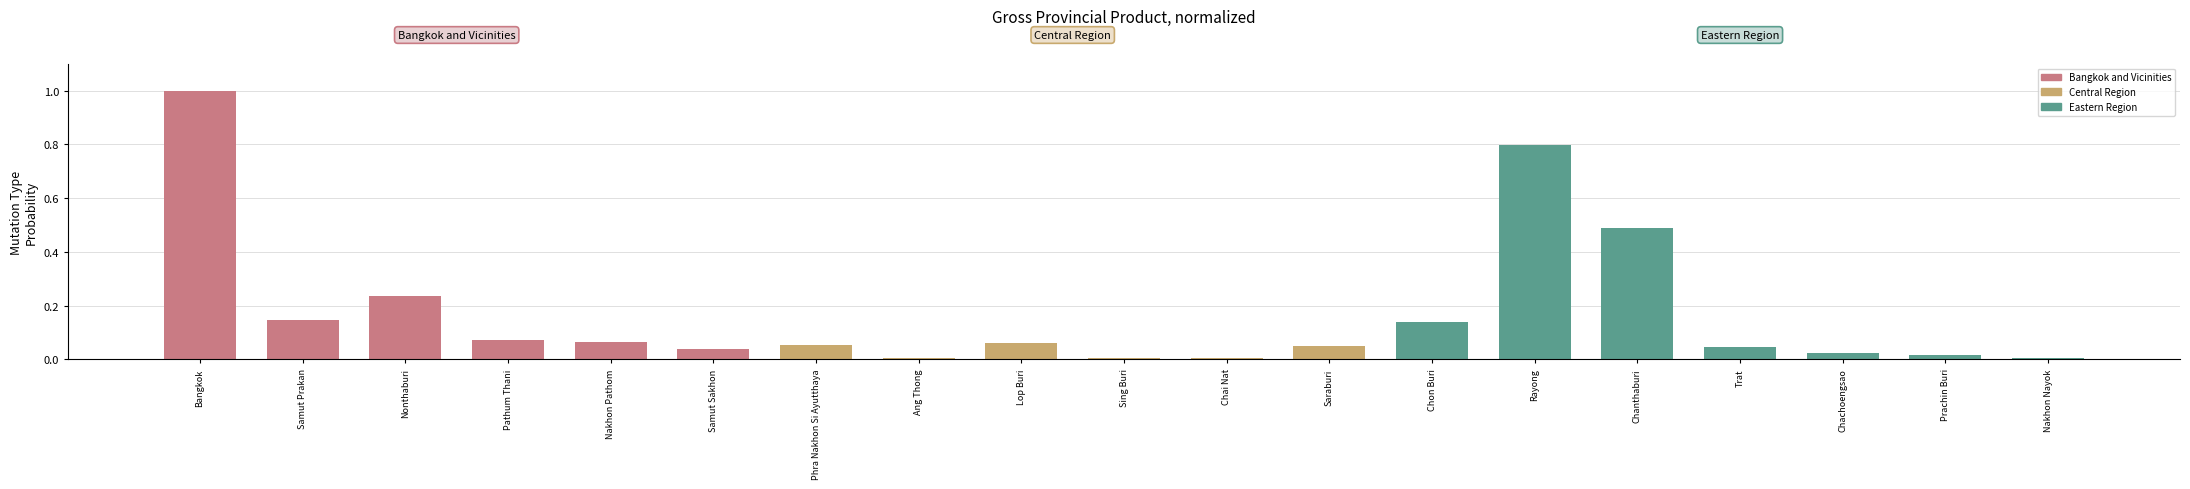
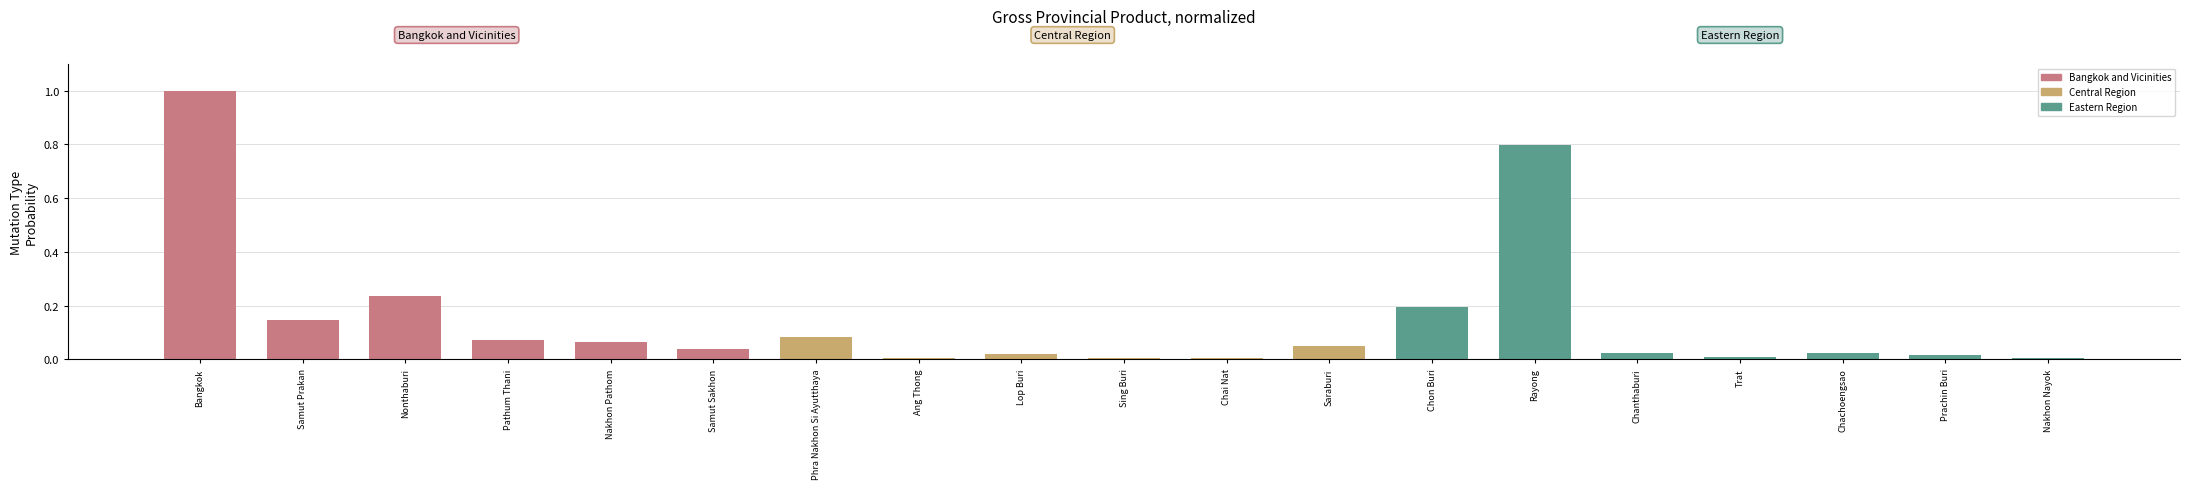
  {
    "Bangkok": 1.00,
    "Samut Prakan": 0.15,
    "Nonthaburi": 0.24,
    "Pathum Thani": 0.07,
    "Nakhon Pathom": 0.07,
    "Samut Sakhon": 0.04,
-   "Phra Nakhon Si Ayutthaya": 0.05,
-   "Lop Buri": 0.06,
+   "Phra Nakhon Si Ayutthaya": 0.08,
+   "Lop Buri": 0.02,
    "Saraburi": 0.05,
-   "Chon Buri": 0.14,
+   "Chon Buri": 0.19,
    "Rayong": 0.80,
-   "Chanthaburi": 0.49,
-   "Trat": 0.05,
+   "Chanthaburi": 0.02,
+   "Trat": 0.01,
    "Chachoengsao": 0.02,
    "Prachin Buri": 0.02
  }
